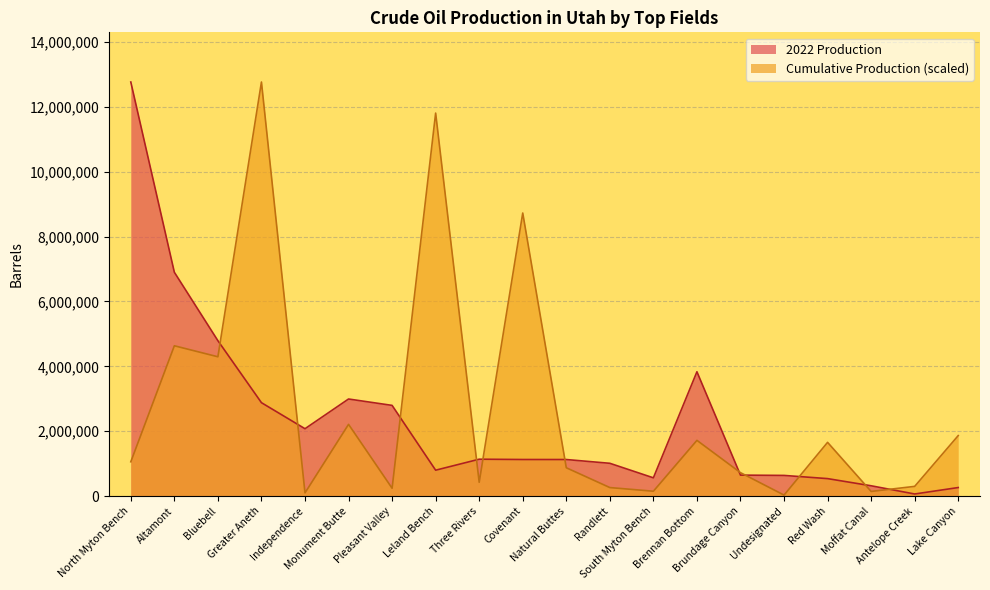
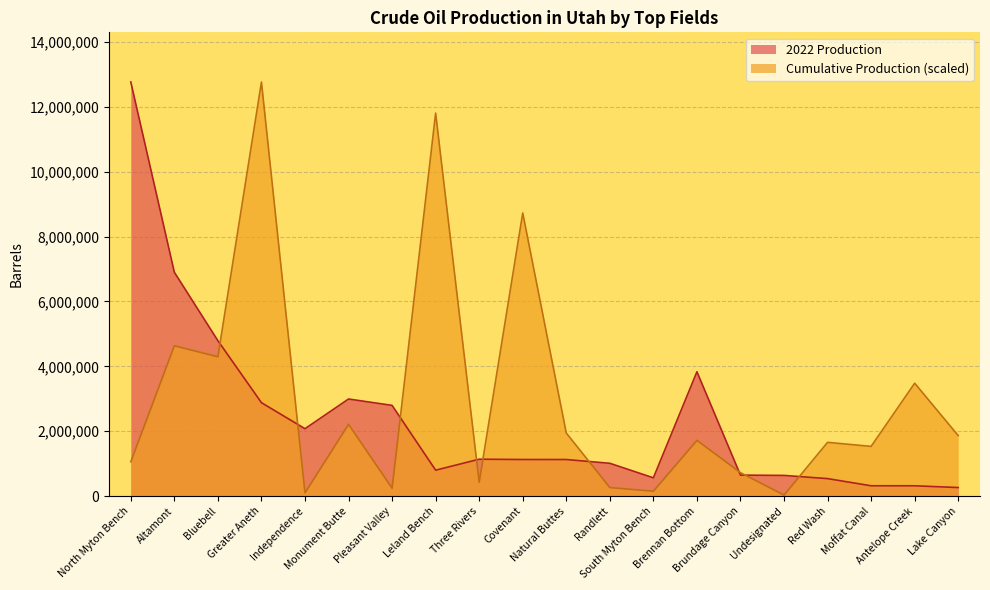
  {
    "2022 Production": {
      "North Myton Bench": "12,800,000",
      "Altamont": "6,900,000",
      "Bluebell": "4,800,000",
      "Greater Aneth": "2,900,000",
      "Independence": "2,100,000",
      "Monument Butte": "3,000,000",
      "Pleasant Valley": "2,800,000",
      "Leland Bench": "800,000",
      "Three Rivers": "1,100,000",
      "Covenant": "1,100,000",
      "Natural Buttes": "1,100,000",
      "Randlett": "1,000,000",
      "South Myton Bench": "600,000",
      "Brennan Bottom": "3,800,000",
      "Undesignated": "600,000",
      "Red Wash": "500,000",
      "Moffat Canal": "300,000",
-     "Antelope Creek": "100,000",
+     "Antelope Creek": "300,000",
      "Lake Canyon": "300,000"
    },
    "Cumulative Production (scaled)": {
      "North Myton Bench": "1,100,000",
      "Altamont": "4,600,000",
      "Bluebell": "4,300,000",
      "Greater Aneth": "12,800,000",
      "Independence": "100,000",
      "Monument Butte": "2,200,000",
      "Pleasant Valley": "200,000",
      "Leland Bench": "11,800,000",
      "Three Rivers": "400,000",
      "Covenant": "8,700,000",
-     "Natural Buttes": "900,000",
+     "Natural Buttes": "1,900,000",
      "Randlett": "300,000",
      "South Myton Bench": "100,000",
      "Brennan Bottom": "1,700,000",
      "Undesignated": "0",
      "Red Wash": "1,700,000",
-     "Moffat Canal": "100,000",
-     "Antelope Creek": "300,000",
+     "Moffat Canal": "1,500,000",
+     "Antelope Creek": "3,500,000",
      "Lake Canyon": "1,900,000"
    }
  }
